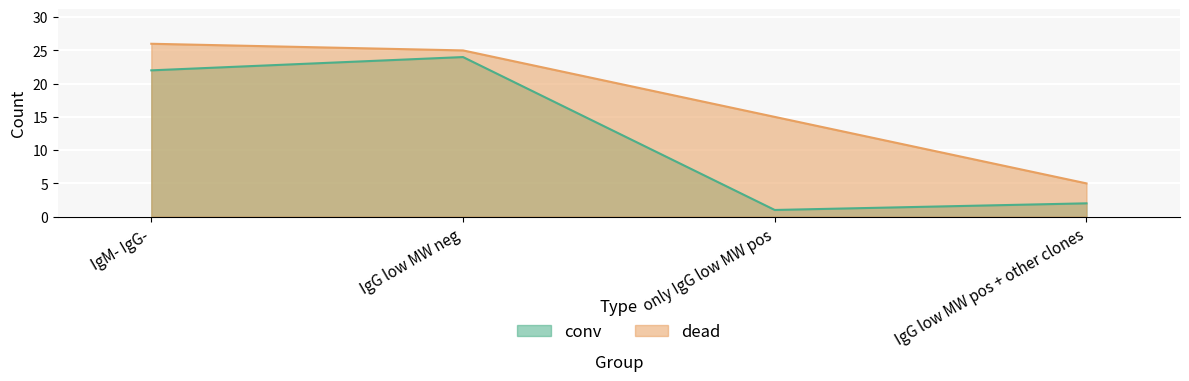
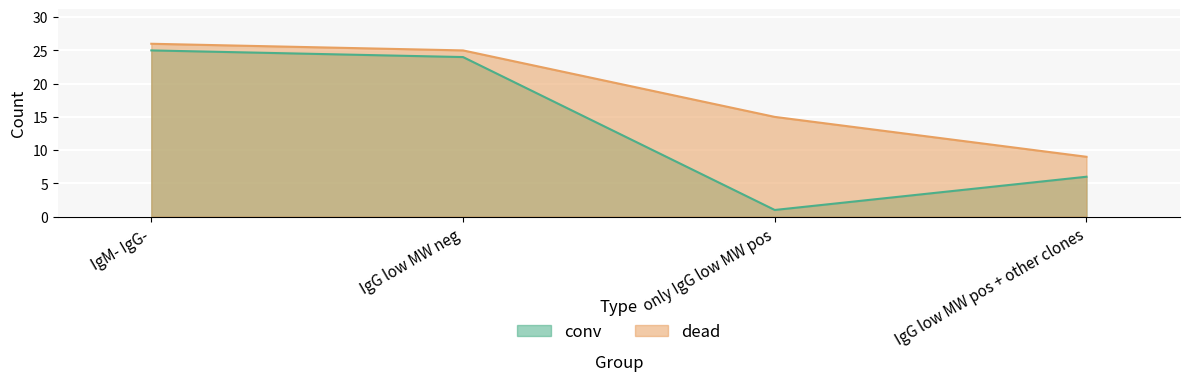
  {
    "conv": {
-     "IgM- IgG-": 22,
+     "IgM- IgG-": 25,
      "IgG low MW neg": 24,
      "only IgG low MW pos": 1,
-     "IgG low MW pos + other clones": 2
+     "IgG low MW pos + other clones": 6
    },
    "dead": {
      "IgM- IgG-": 26,
      "IgG low MW neg": 25,
      "only IgG low MW pos": 15,
-     "IgG low MW pos + other clones": 5
+     "IgG low MW pos + other clones": 9
    }
  }
